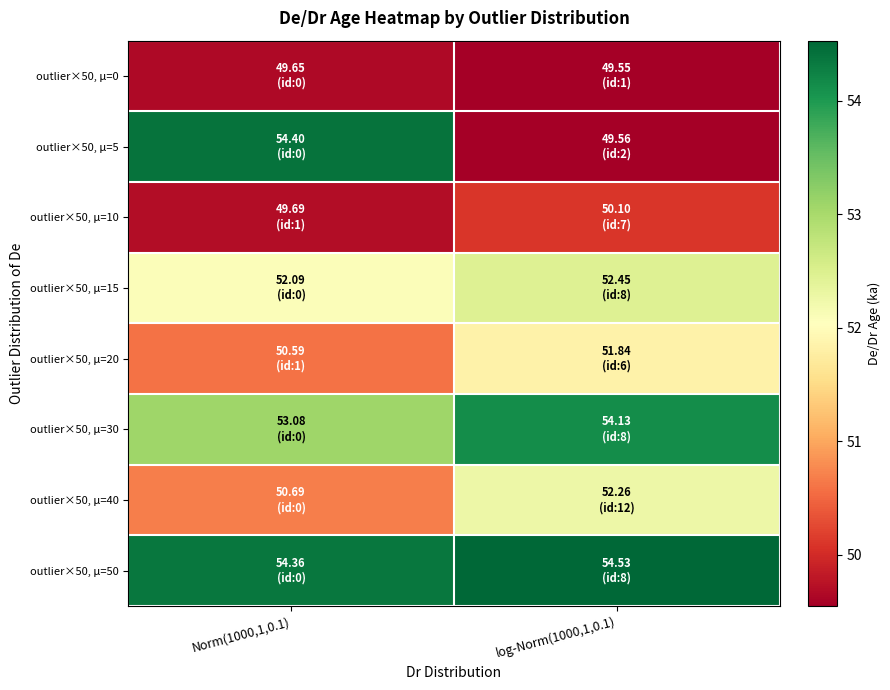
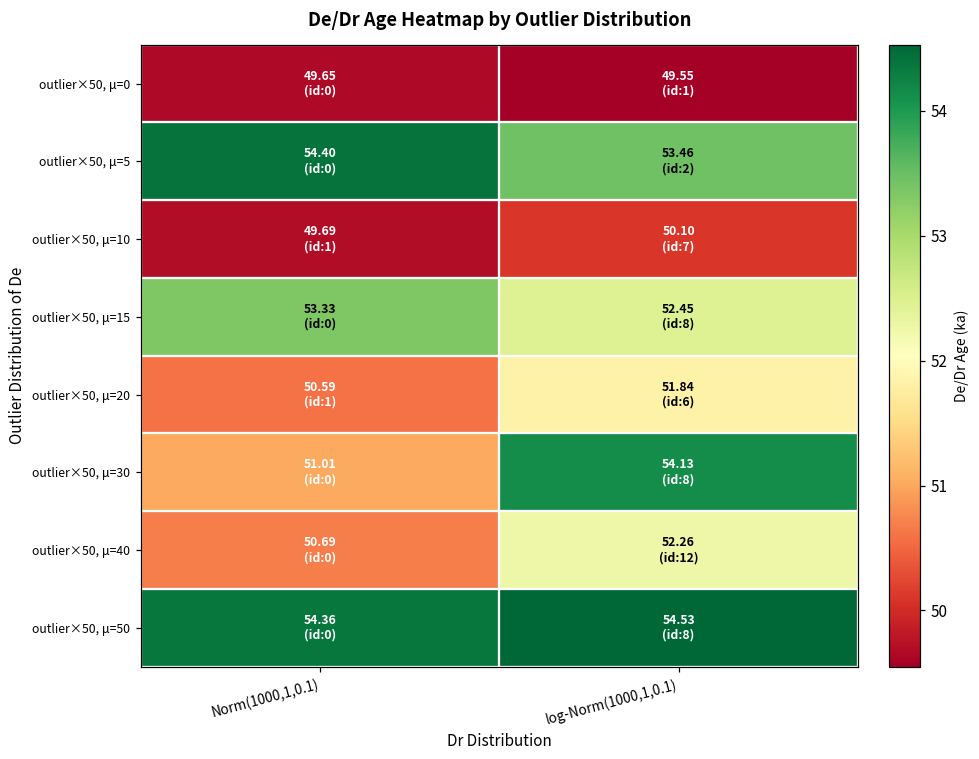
  {
    "outlier×50, μ=5": {
-     "log-Norm(1000,1,0.1)": 49.56
+     "log-Norm(1000,1,0.1)": 53.46
    },
    "outlier×50, μ=15": {
-     "Norm(1000,1,0.1)": 52.09
+     "Norm(1000,1,0.1)": 53.33
    },
    "outlier×50, μ=30": {
-     "Norm(1000,1,0.1)": 53.08
+     "Norm(1000,1,0.1)": 51.01
    }
  }
